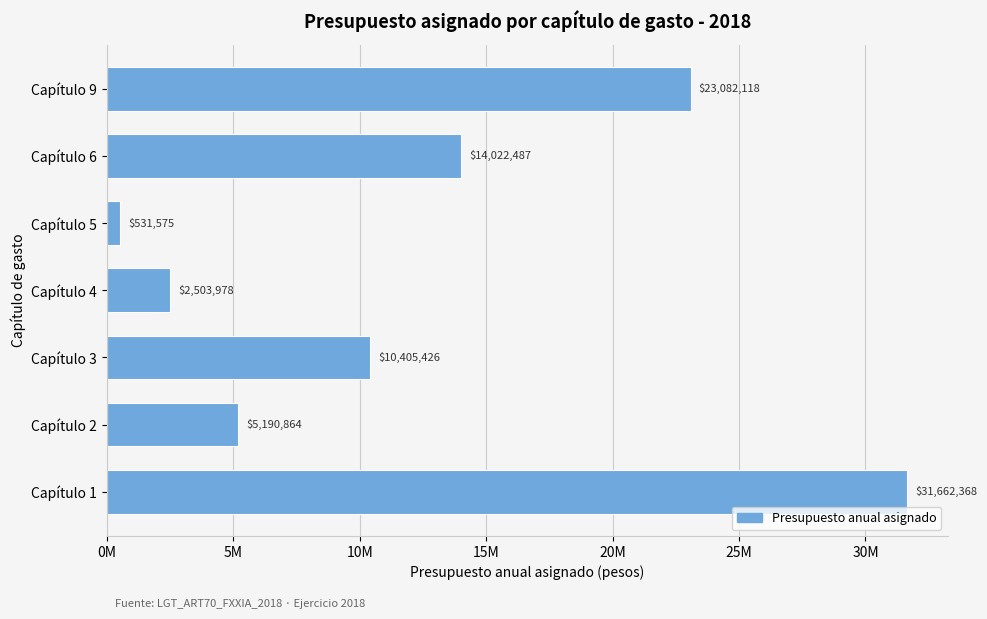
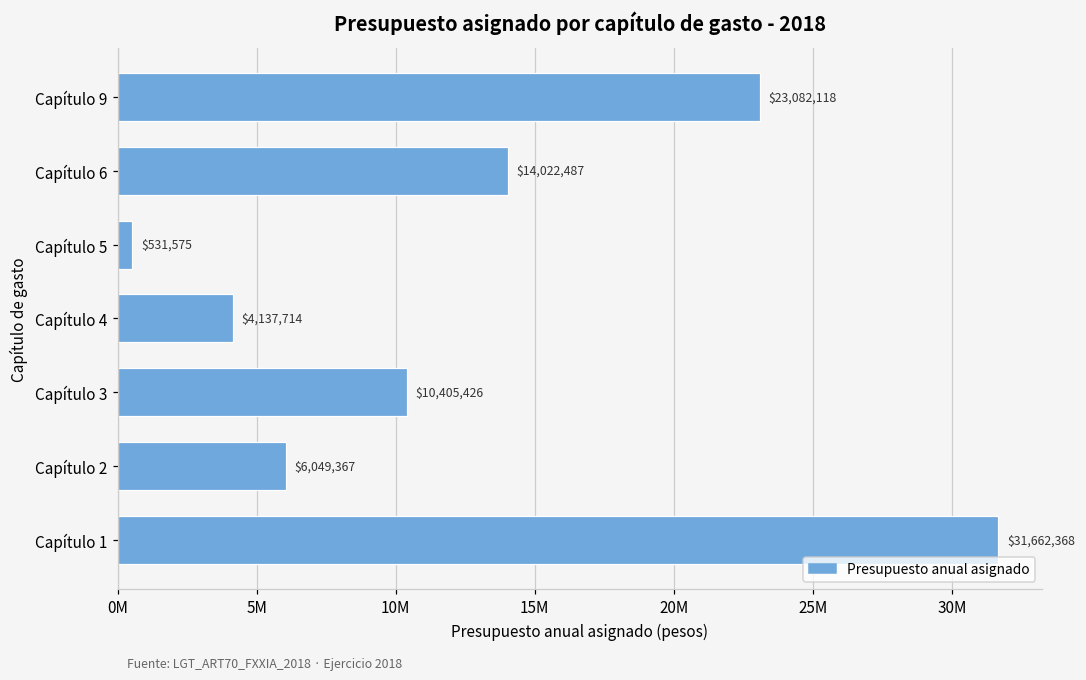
  {
    "Capítulo 9": "$23,082,118",
    "Capítulo 6": "$14,022,487",
    "Capítulo 5": "$531,575",
-   "Capítulo 4": "$2,503,978",
+   "Capítulo 4": "$4,137,714",
    "Capítulo 3": "$10,405,426",
-   "Capítulo 2": "$5,190,864",
+   "Capítulo 2": "$6,049,367",
    "Capítulo 1": "$31,662,368"
  }
